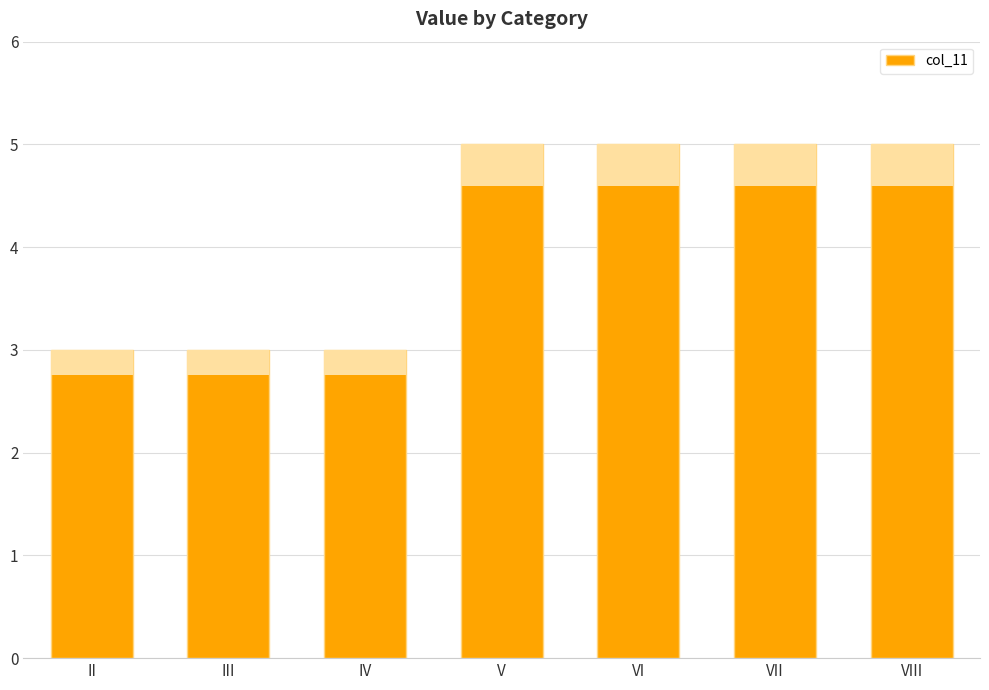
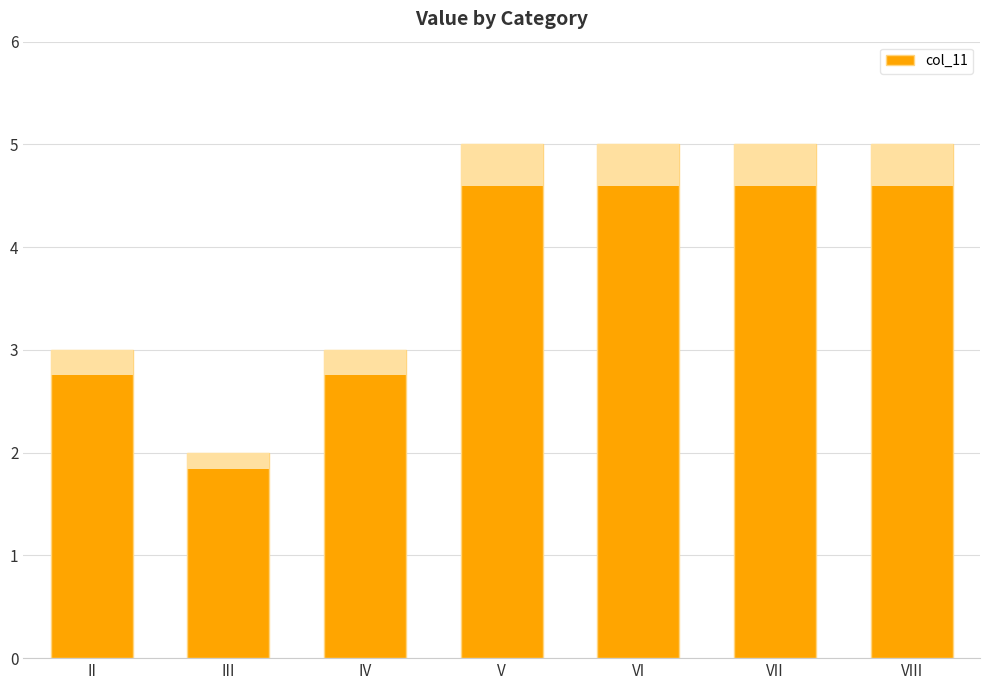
  {
    "col_11": {
      "II": 3,
-     "III": 3,
+     "III": 2,
      "IV": 3,
      "V": 5,
      "VI": 5,
      "VII": 5,
      "VIII": 5
    }
  }
